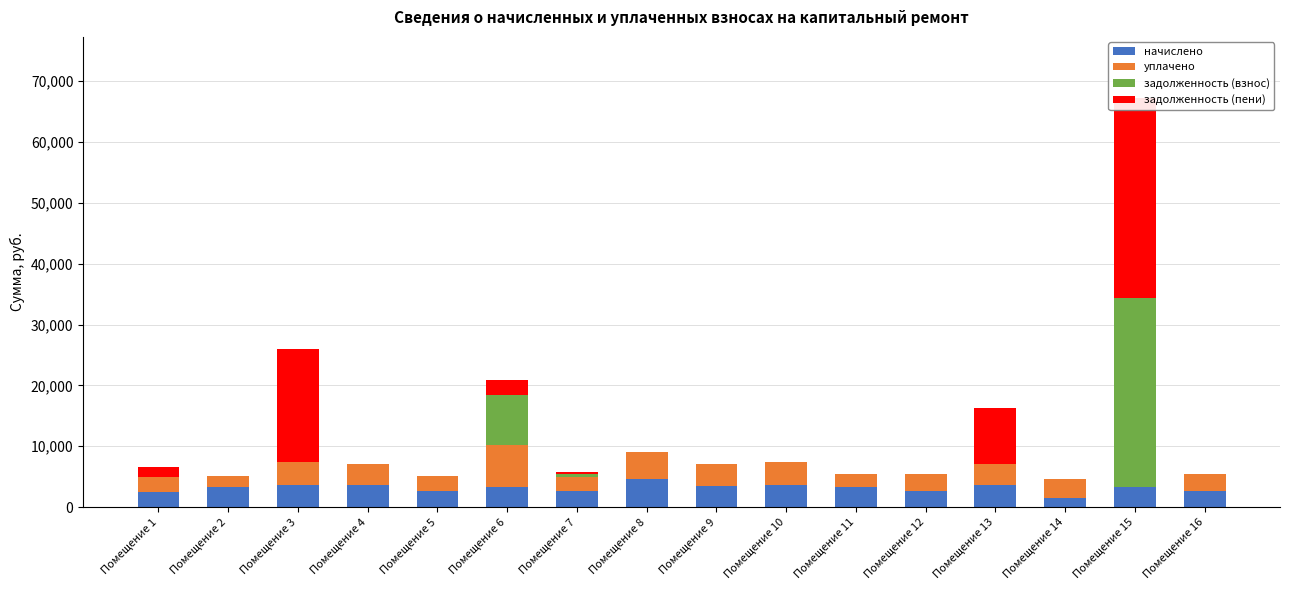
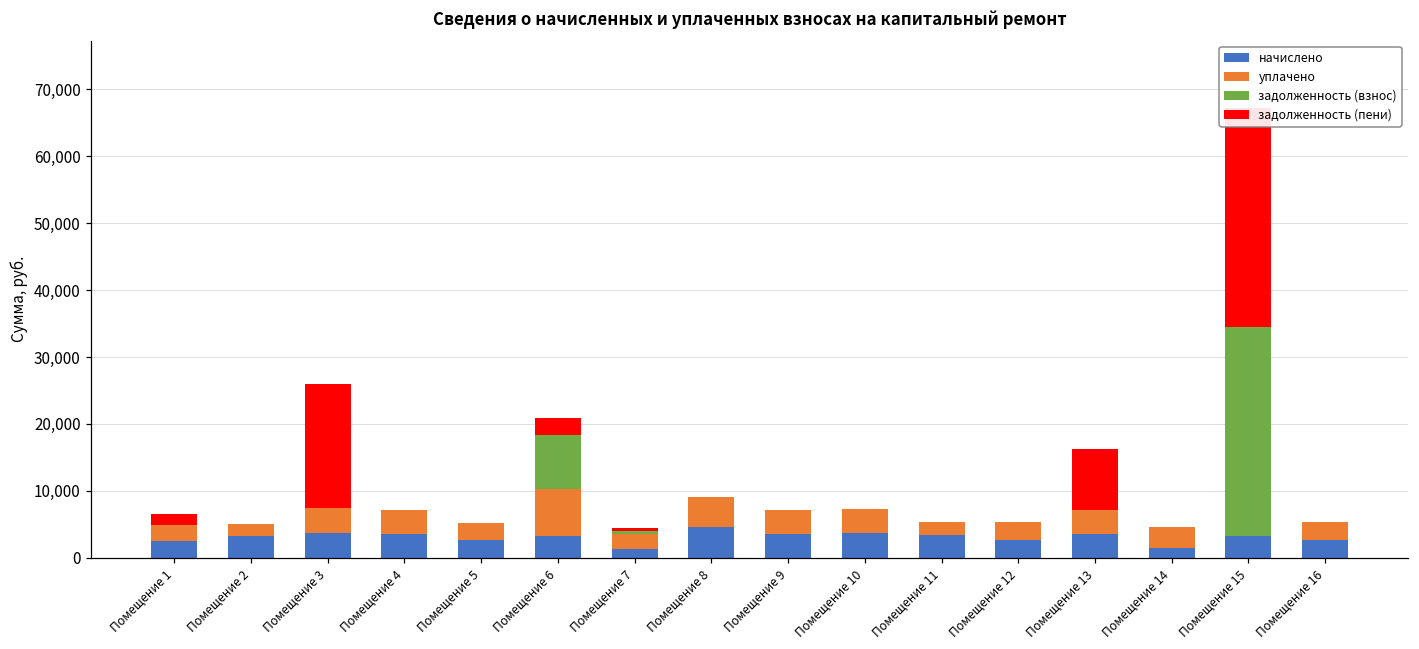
  {
    "начислено": {
      "Помещение 1": "2,000",
      "Помещение 2": "3,000",
      "Помещение 3": "4,000",
      "Помещение 4": "4,000",
      "Помещение 5": "3,000",
      "Помещение 6": "3,000",
-     "Помещение 7": "3,000",
+     "Помещение 7": "1,000",
      "Помещение 8": "5,000",
      "Помещение 9": "4,000",
      "Помещение 10": "4,000",
      "Помещение 11": "3,000",
      "Помещение 12": "3,000",
      "Помещение 13": "4,000",
      "Помещение 14": "1,000",
      "Помещение 15": "3,000",
      "Помещение 16": "3,000"
    },
    "уплачено": {
      "Помещение 1": "2,000",
      "Помещение 2": "2,000",
      "Помещение 3": "4,000",
      "Помещение 4": "4,000",
      "Помещение 5": "3,000",
      "Помещение 6": "7,000",
      "Помещение 7": "2,000",
      "Помещение 8": "5,000",
      "Помещение 9": "4,000",
      "Помещение 10": "4,000",
      "Помещение 11": "2,000",
      "Помещение 12": "3,000",
      "Помещение 13": "4,000",
      "Помещение 14": "3,000",
      "Помещение 15": "0",
      "Помещение 16": "3,000"
    },
    "задолженность (взнос)": {
      "Помещение 1": "0",
      "Помещение 2": "0",
      "Помещение 3": "0",
      "Помещение 4": "0",
      "Помещение 5": "0",
      "Помещение 6": "8,000",
      "Помещение 7": "0",
      "Помещение 8": "0",
      "Помещение 9": "0",
      "Помещение 10": "0",
      "Помещение 11": "0",
      "Помещение 12": "0",
      "Помещение 13": "0",
      "Помещение 14": "0",
      "Помещение 15": "31,000",
      "Помещение 16": "0"
    },
    "задолженность (пени)": {
      "Помещение 1": "2,000",
      "Помещение 2": "0",
      "Помещение 3": "19,000",
      "Помещение 4": "0",
      "Помещение 5": "0",
      "Помещение 6": "2,000",
      "Помещение 7": "0",
      "Помещение 8": "0",
      "Помещение 9": "0",
      "Помещение 10": "0",
      "Помещение 11": "0",
      "Помещение 12": "0",
      "Помещение 13": "9,000",
      "Помещение 14": "0",
      "Помещение 16": "0"
    }
  }
